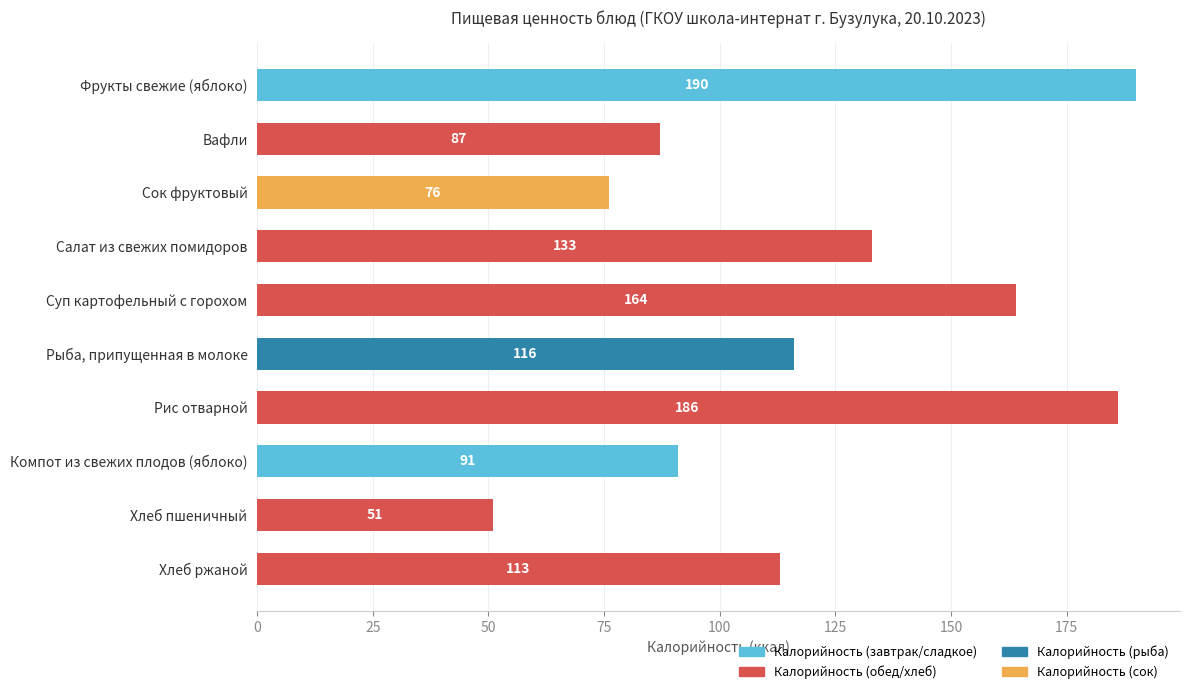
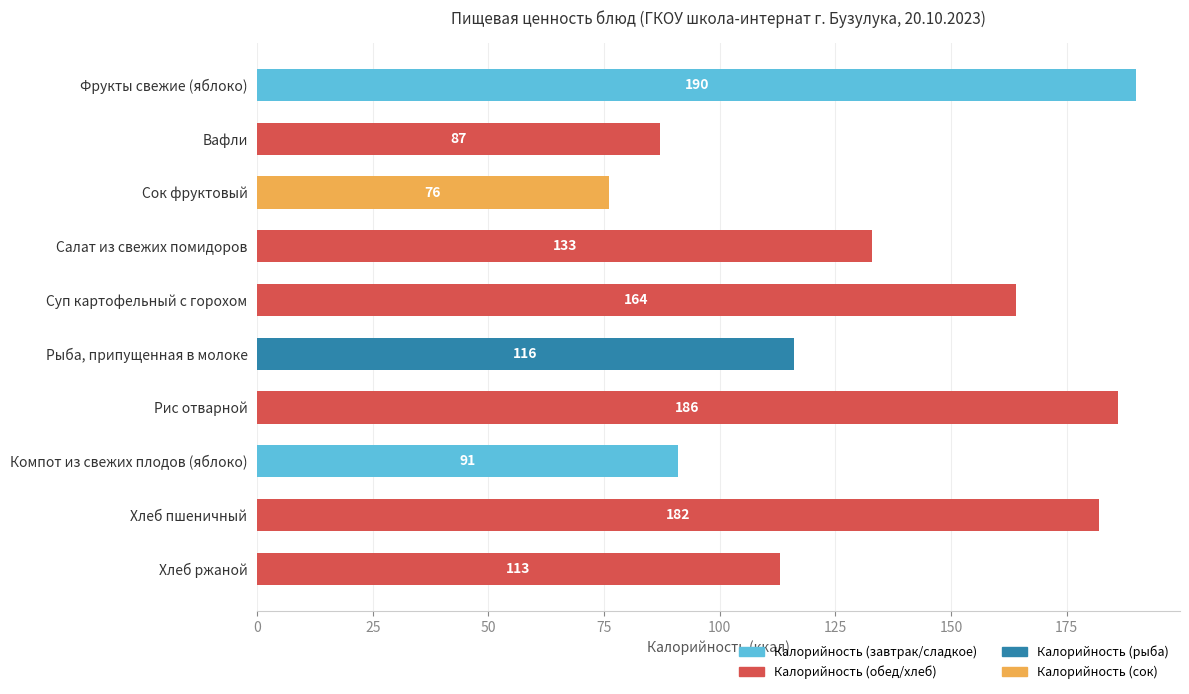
  {
    "Фрукты свежие (яблоко)": 190,
    "Вафли": 87,
    "Сок фруктовый": 76,
    "Салат из свежих помидоров": 133,
    "Суп картофельный с горохом": 164,
    "Рыба, припущенная в молоке": 116,
    "Рис отварной": 186,
    "Компот из свежих плодов (яблоко)": 91,
-   "Хлеб пшеничный": 51,
+   "Хлеб пшеничный": 182,
    "Хлеб ржаной": 113
  }
